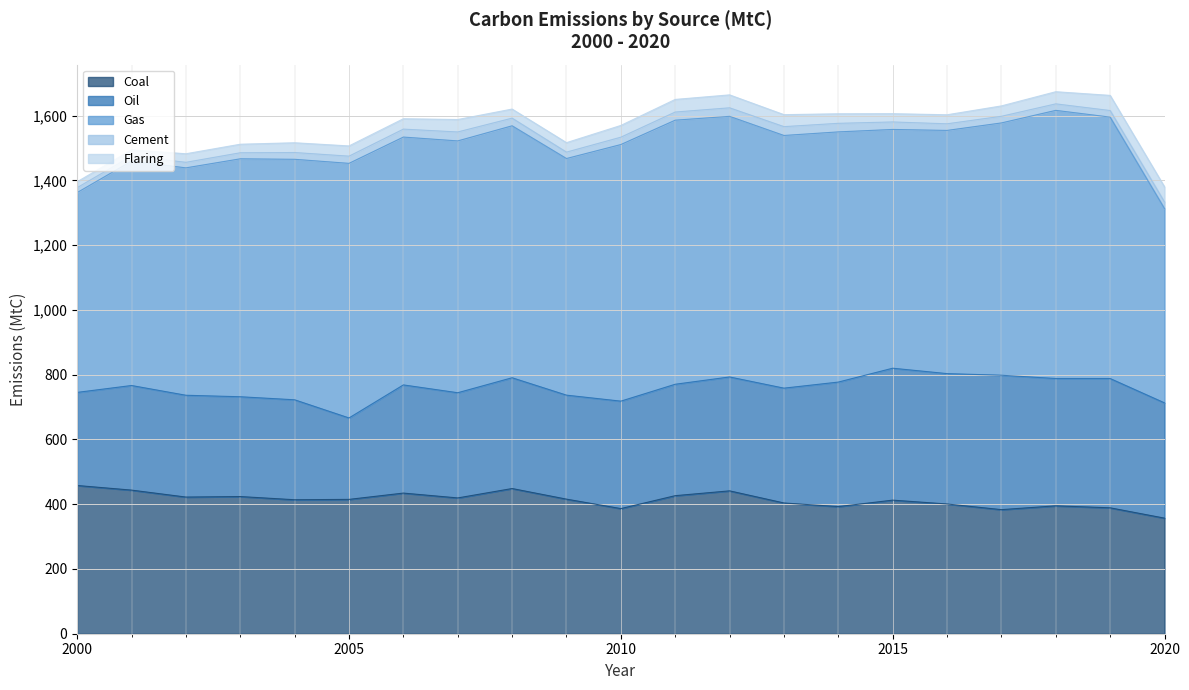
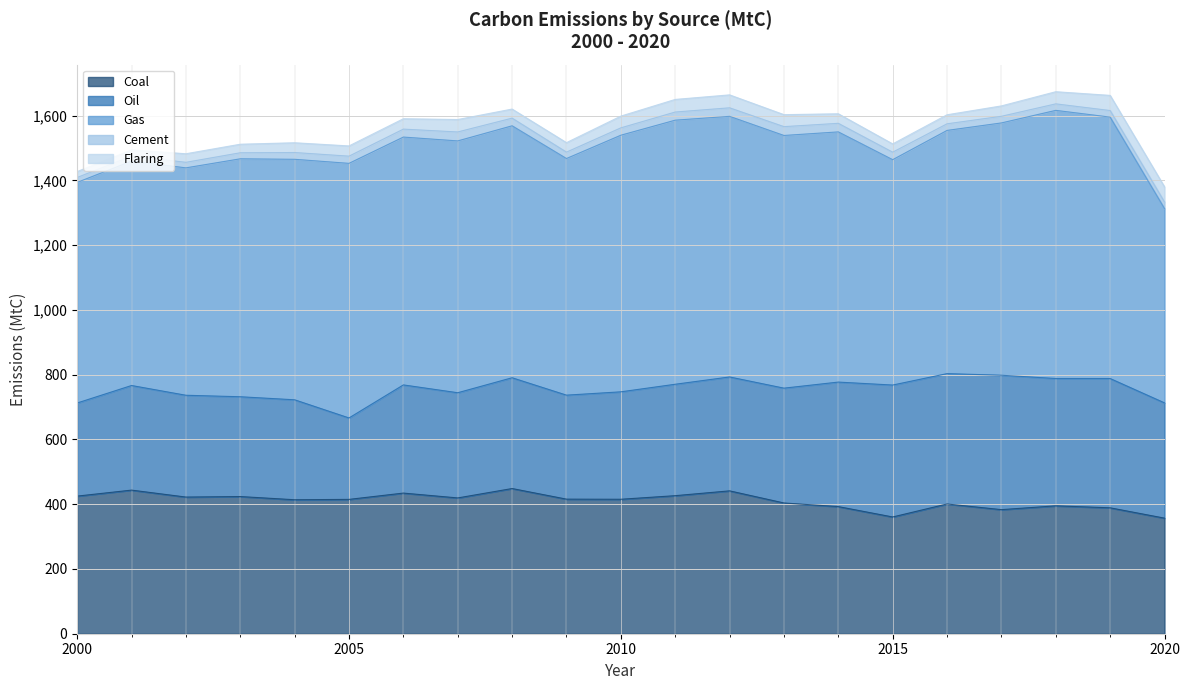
  {
    "Coal": {
-     "2000": 460,
+     "2000": 430,
      "2005": 410,
-     "2010": 390,
-     "2015": 410,
+     "2010": 420,
+     "2015": 360,
      "2020": 360
    },
    "Oil": {
      "2000": 290,
      "2005": 250,
      "2010": 330,
      "2015": 410,
      "2020": 360
    },
    "Gas": {
-     "2000": 620,
+     "2000": 680,
      "2005": 790,
      "2010": 790,
-     "2015": 740,
+     "2015": 700,
      "2020": 600
    }
  }
